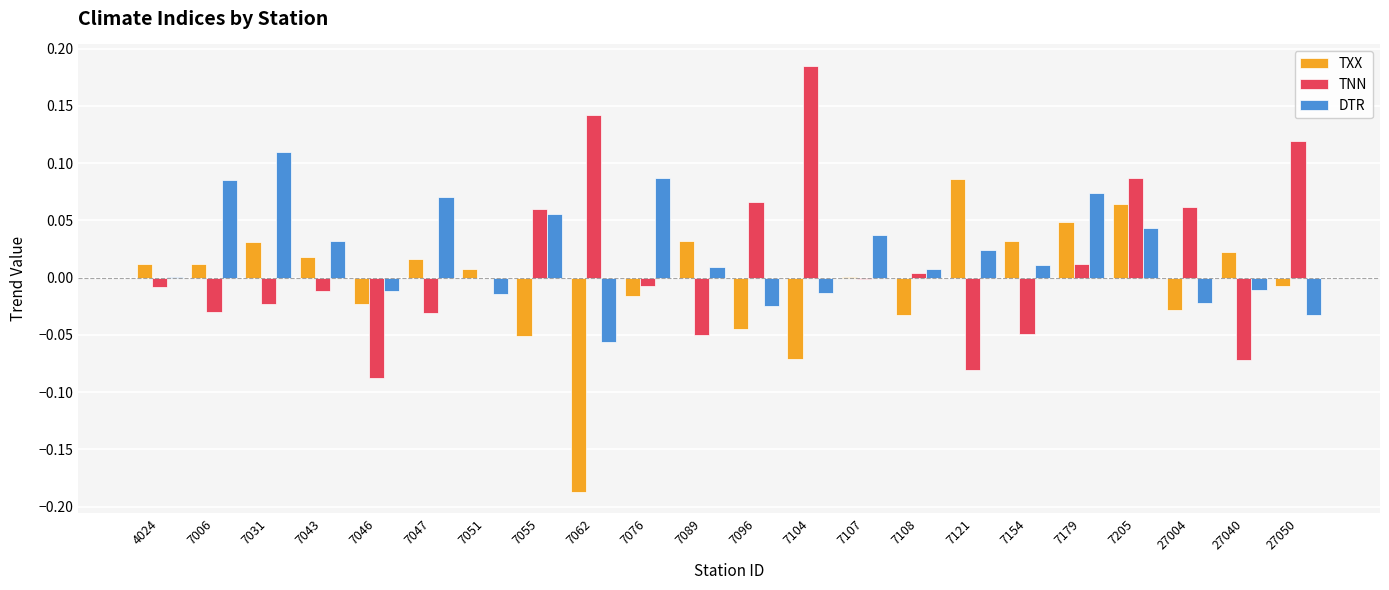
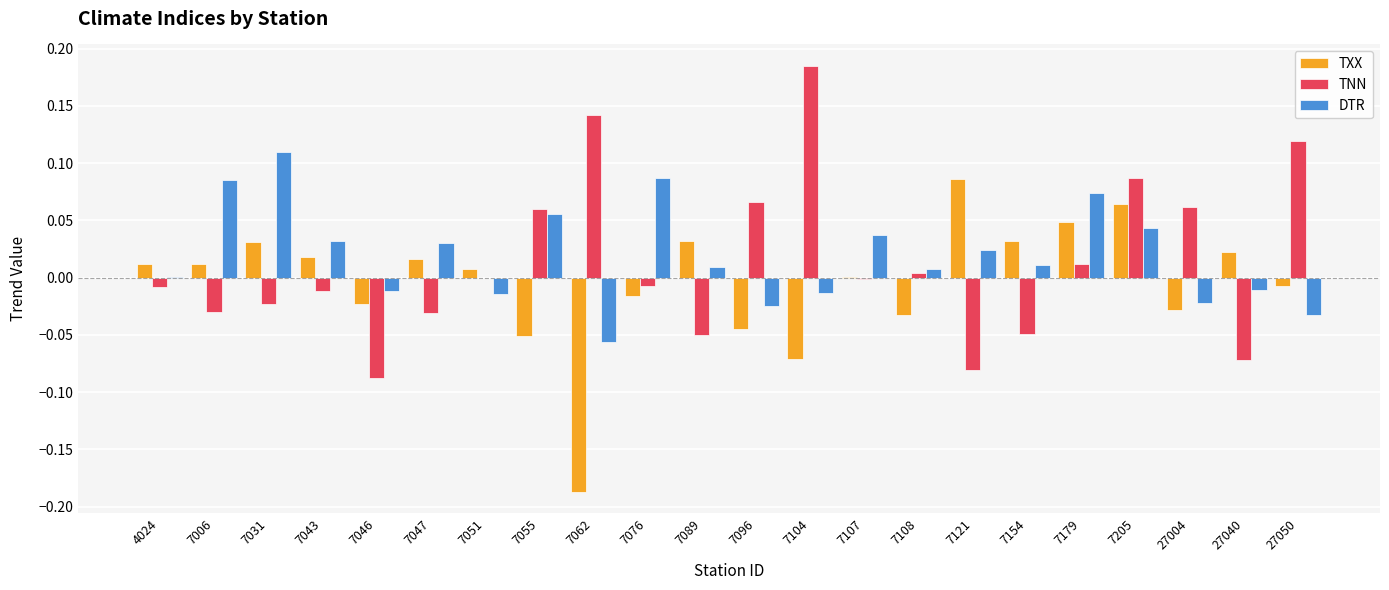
  {
    "TXX": {
      "4024": 0.01,
      "7006": 0.01,
      "7031": 0.03,
      "7043": 0.02,
      "7046": -0.023,
      "7047": 0.016,
      "7051": 0.01,
      "7055": -0.05,
      "7062": -0.187,
      "7076": -0.016,
      "7089": 0.03,
      "7096": -0.045,
      "7104": -0.07,
      "7108": -0.033,
      "7121": 0.086,
      "7154": 0.03,
      "7179": 0.05,
      "7205": 0.064,
      "27004": -0.03,
      "27040": 0.02,
      "27050": -0.007
    },
    "TNN": {
      "4024": -0.01,
      "7006": -0.03,
      "7031": -0.023,
      "7043": -0.01,
      "7046": -0.09,
      "7047": -0.03,
      "7051": 0.00,
      "7055": 0.06,
      "7062": 0.14,
      "7076": -0.007,
      "7089": -0.05,
      "7096": 0.066,
      "7104": 0.185,
      "7108": 0.004,
      "7121": -0.08,
      "7154": -0.05,
      "7179": 0.01,
      "7205": 0.087,
      "27004": 0.06,
      "27040": -0.07,
      "27050": 0.12
    },
    "DTR": {
      "7006": 0.085,
      "7031": 0.11,
      "7043": 0.03,
      "7046": -0.01,
-     "7047": 0.07,
+     "7047": 0.03,
      "7051": -0.014,
      "7055": 0.056,
      "7062": -0.056,
      "7076": 0.087,
      "7089": 0.01,
      "7096": -0.025,
      "7104": -0.013,
      "7107": 0.037,
      "7108": 0.01,
      "7121": 0.024,
      "7154": 0.01,
      "7179": 0.074,
      "7205": 0.043,
      "27004": -0.02,
      "27040": -0.01,
      "27050": -0.033
    }
  }
